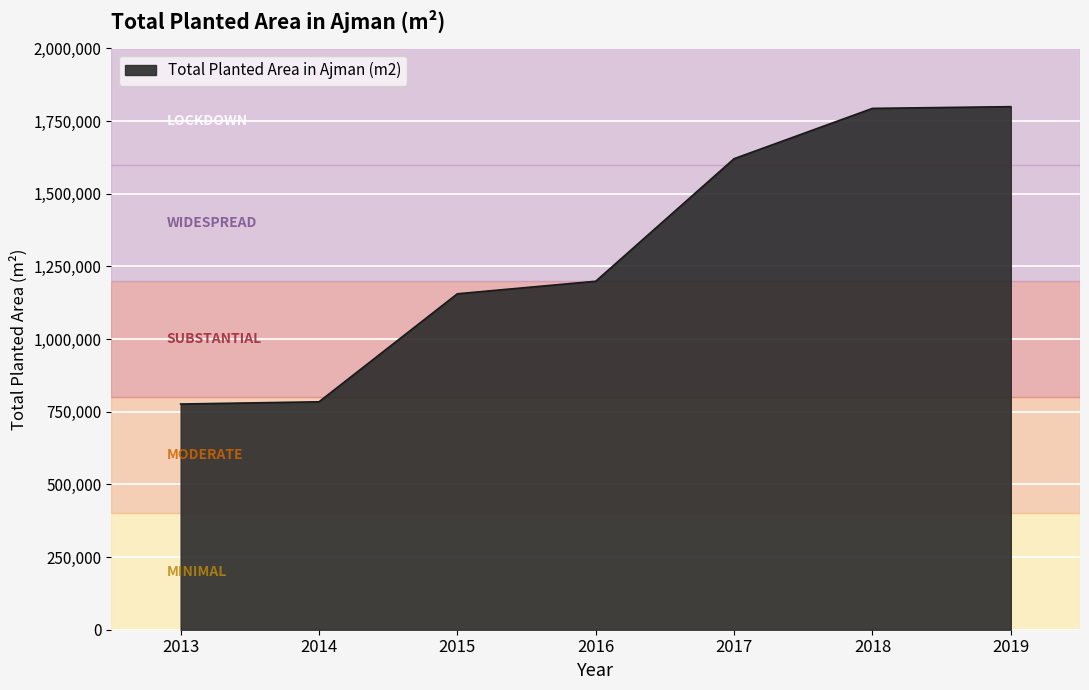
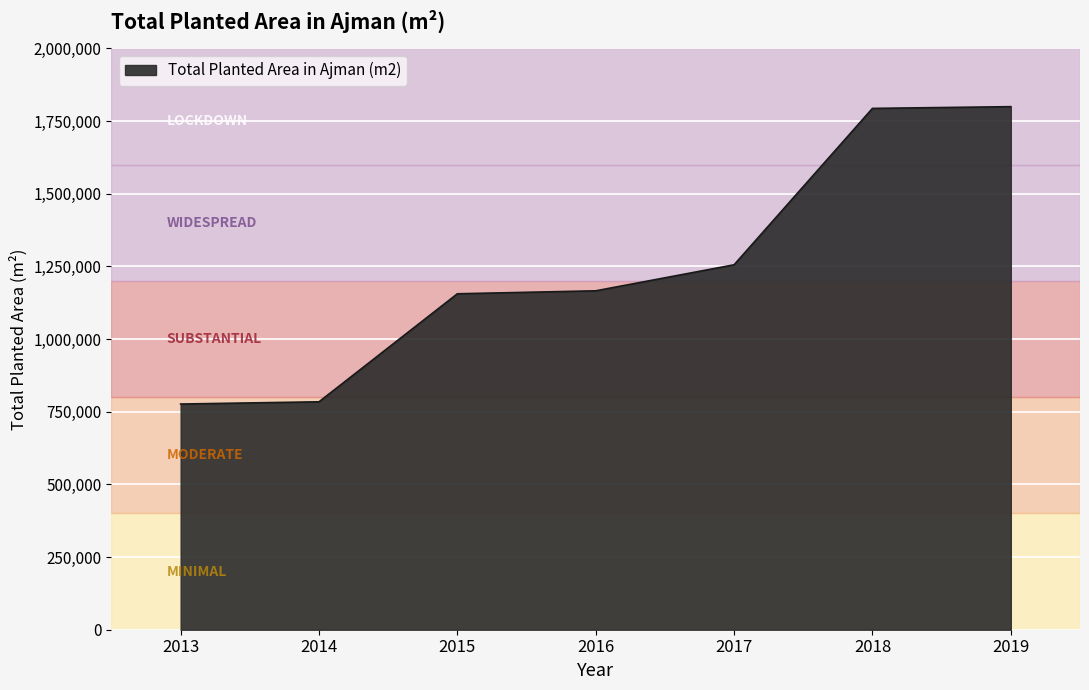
  {
    "2013": "780,000",
    "2014": "780,000",
    "2015": "1,160,000",
-   "2016": "1,200,000",
-   "2017": "1,620,000",
+   "2016": "1,170,000",
+   "2017": "1,260,000",
    "2018": "1,790,000",
    "2019": "1,800,000"
  }
